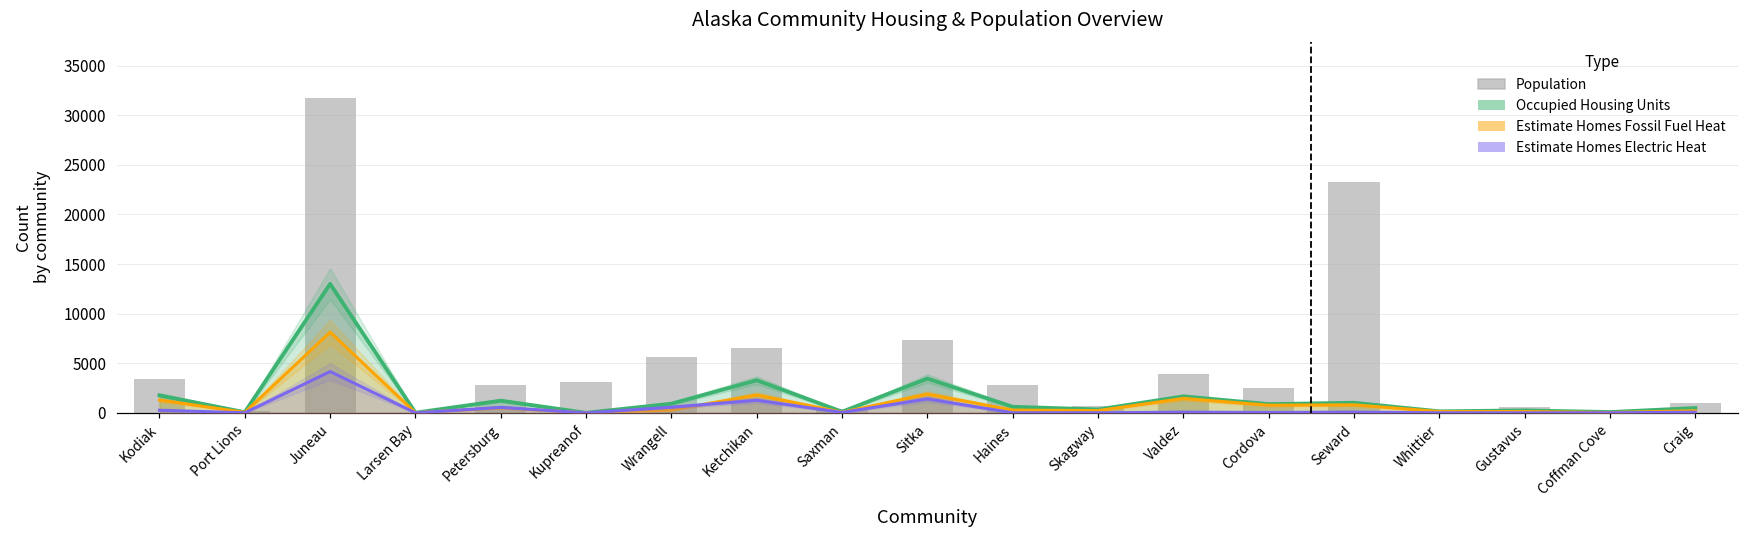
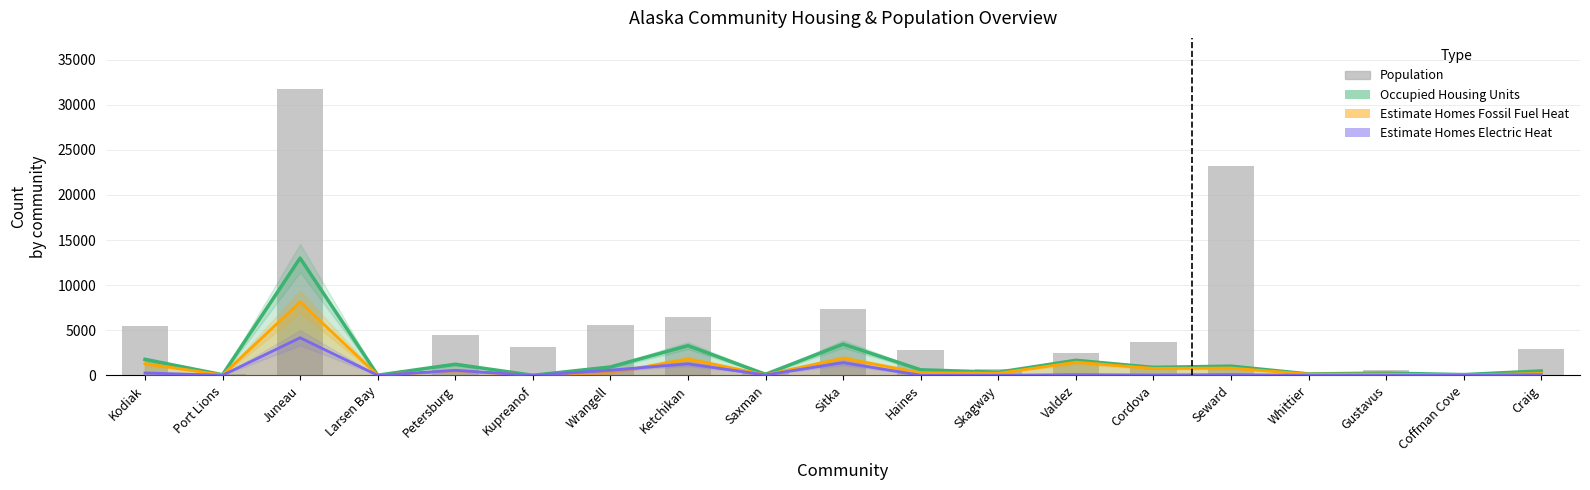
  {
    "Population": {
-     "Kodiak": 3000,
+     "Kodiak": 5000,
      "Juneau": 32000,
-     "Petersburg": 3000,
+     "Petersburg": 5000,
      "Kupreanof": 3000,
      "Wrangell": 6000,
      "Ketchikan": 6000,
      "Saxman": 0,
      "Sitka": 7000,
      "Haines": 3000,
      "Skagway": 1000,
-     "Valdez": 4000,
-     "Cordova": 3000,
+     "Valdez": 2000,
+     "Cordova": 4000,
      "Seward": 23000,
      "Gustavus": 1000,
-     "Craig": 1000
+     "Craig": 3000
    }
  }
